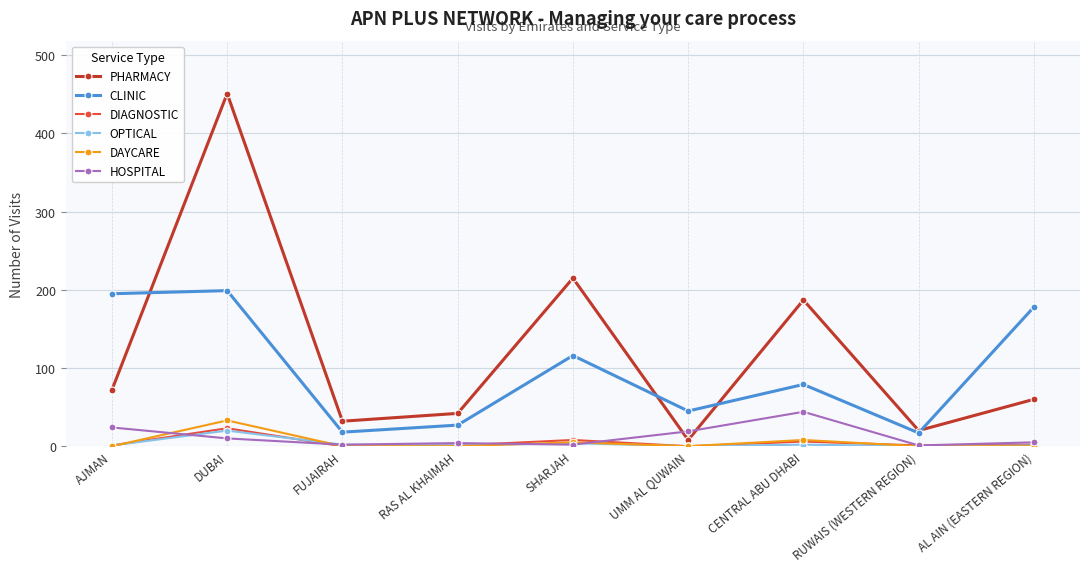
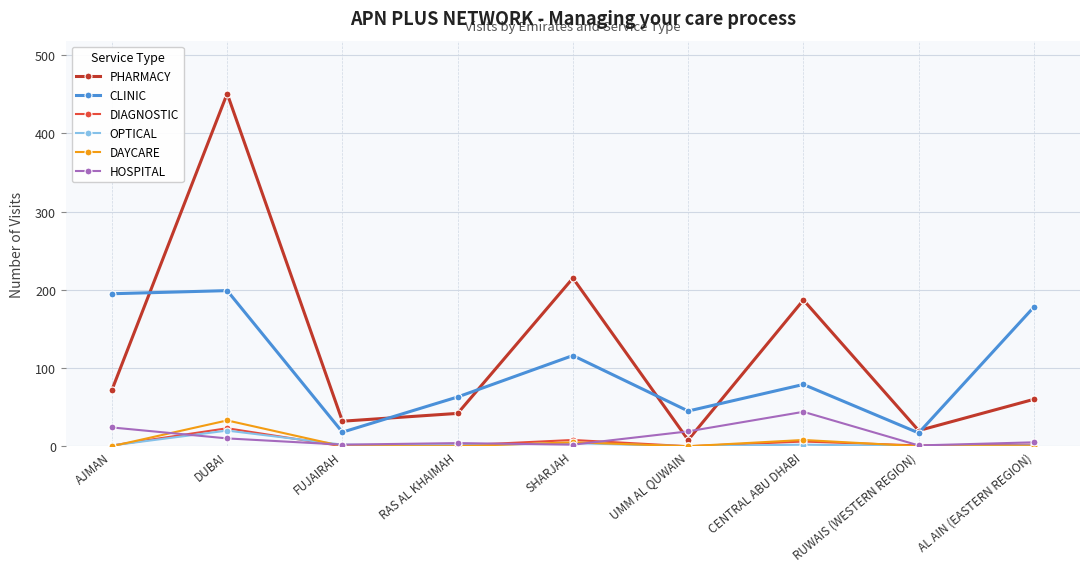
  {
    "CLINIC": {
      "AJMAN": 200,
      "DUBAI": 200,
      "FUJAIRAH": 20,
-     "RAS AL KHAIMAH": 30,
+     "RAS AL KHAIMAH": 60,
      "SHARJAH": 120,
      "UMM AL QUWAIN": 50,
      "CENTRAL ABU DHABI": 80,
      "AL AIN (EASTERN REGION)": 180
    },
    "OPTICAL": {
      "CENTRAL ABU DHABI": 0
    },
    "DAYCARE": {
      "DUBAI": 30
    },
    "HOSPITAL": {
      "AJMAN": 20,
      "DUBAI": 10,
      "UMM AL QUWAIN": 20,
      "CENTRAL ABU DHABI": 40
    }
  }
